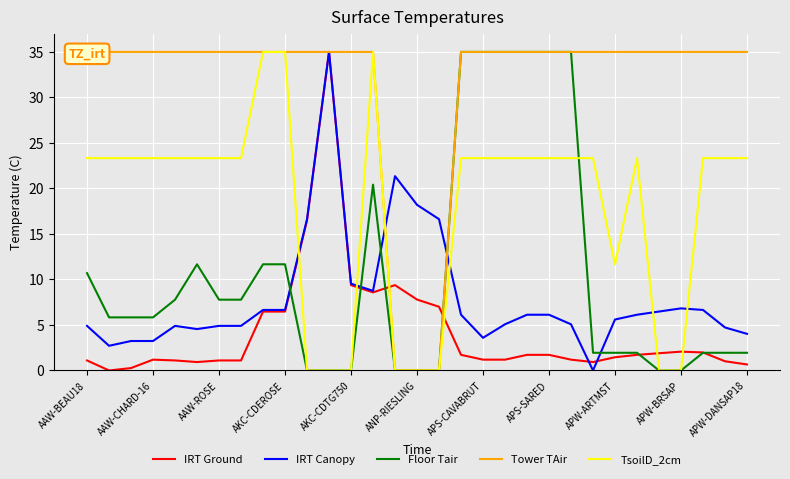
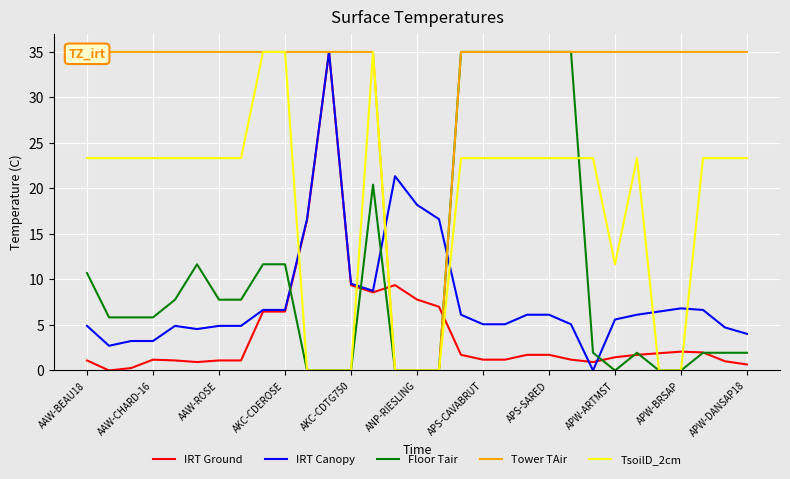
  {
    "IRT Ground": {
      "AAW-BEAU18": 1,
      "AAW-CHARD-16": 1,
      "AAW-ROSE": 1,
      "ANP-RIESLING": 8,
      "APS-CAVABRUT": 1,
      "APS-SARED": 2,
      "APW-ARTMST": 1,
      "APW-BRSAP": 2,
      "APW-DANSAP18": 1
    },
    "IRT Canopy": {
      "AAW-BEAU18": 5,
      "AAW-CHARD-16": 3,
      "AAW-ROSE": 5,
      "ANP-RIESLING": 18,
-     "APS-CAVABRUT": 4,
+     "APS-CAVABRUT": 5,
      "APS-SARED": 6,
      "APW-ARTMST": 6,
      "APW-BRSAP": 7,
      "APW-DANSAP18": 4
    },
    "Floor Tair": {
      "AAW-BEAU18": 11,
      "AAW-CHARD-16": 6,
      "AAW-ROSE": 8,
      "AKC-CDEROSE": 12,
-     "APW-ARTMST": 2,
+     "APW-ARTMST": 0,
      "APW-DANSAP18": 2
    },
    "Tower TAir": {
      "AAW-CHARD-16": 35,
      "AAW-ROSE": 35,
      "AKC-CDTG750": 35,
      "APW-ARTMST": 35,
      "APW-BRSAP": 35,
      "APW-DANSAP18": 35
    },
    "TsoilD_2cm": {
      "AAW-BEAU18": 23,
      "AAW-CHARD-16": 23,
      "AAW-ROSE": 23,
      "APS-CAVABRUT": 23,
      "APS-SARED": 23,
      "APW-ARTMST": 12,
      "APW-DANSAP18": 23
    }
  }
